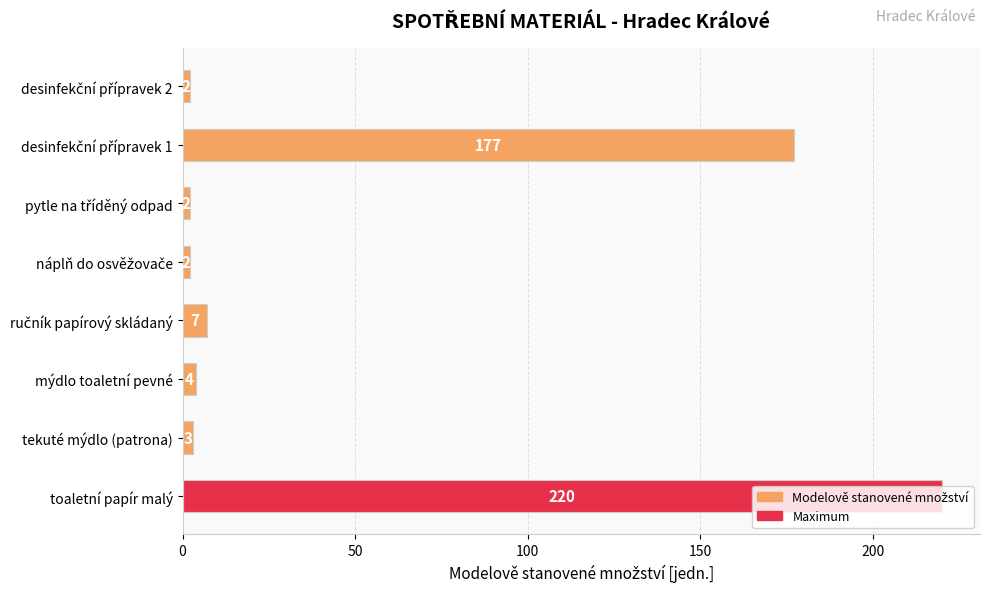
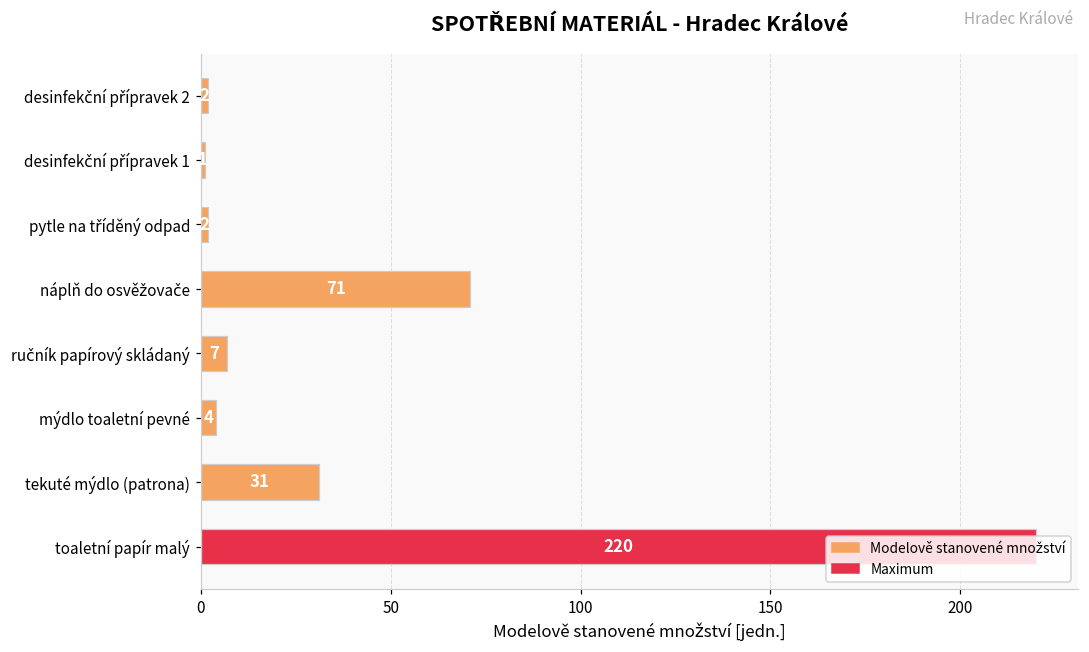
  {
    "desinfekční přípravek 2": 2,
-   "desinfekční přípravek 1": 177,
+   "desinfekční přípravek 1": 1,
    "pytle na tříděný odpad": 2,
-   "náplň do osvěžovače": 2,
+   "náplň do osvěžovače": 71,
    "ručník papírový skládaný": 7,
    "mýdlo toaletní pevné": 4,
-   "tekuté mýdlo (patrona)": 3
+   "tekuté mýdlo (patrona)": 31
  }
